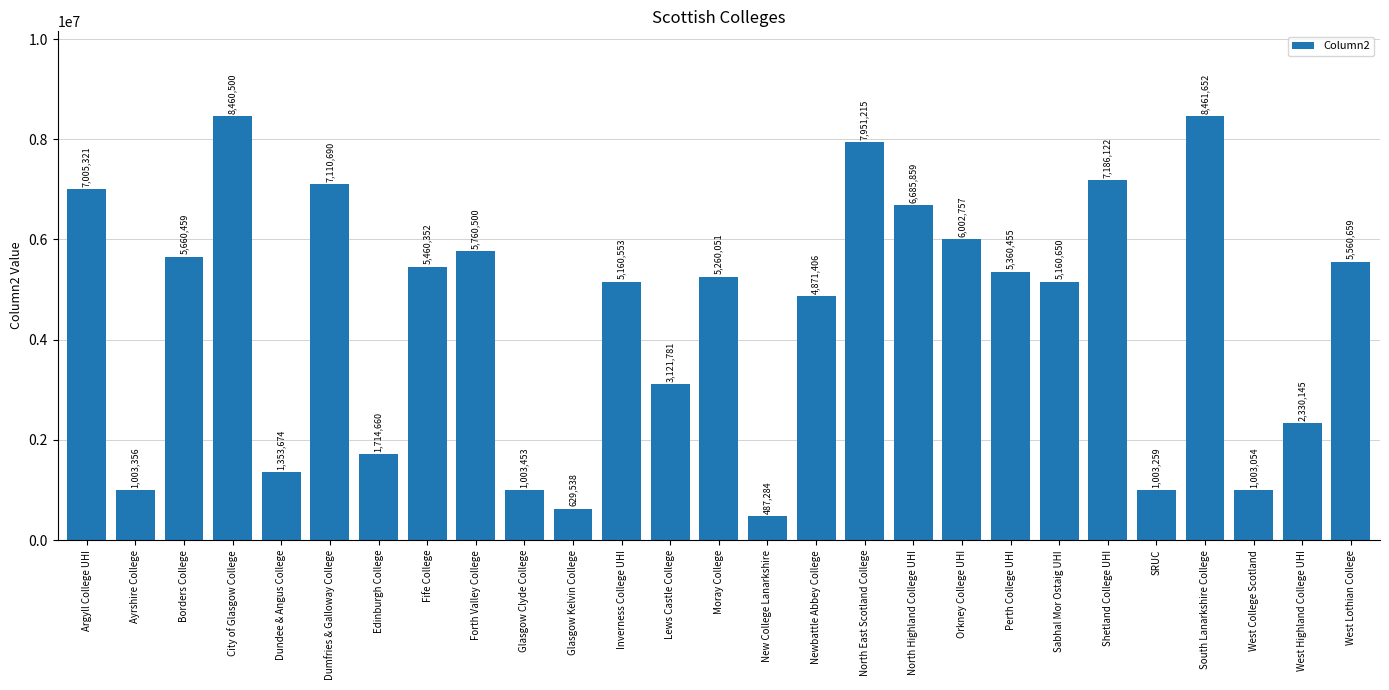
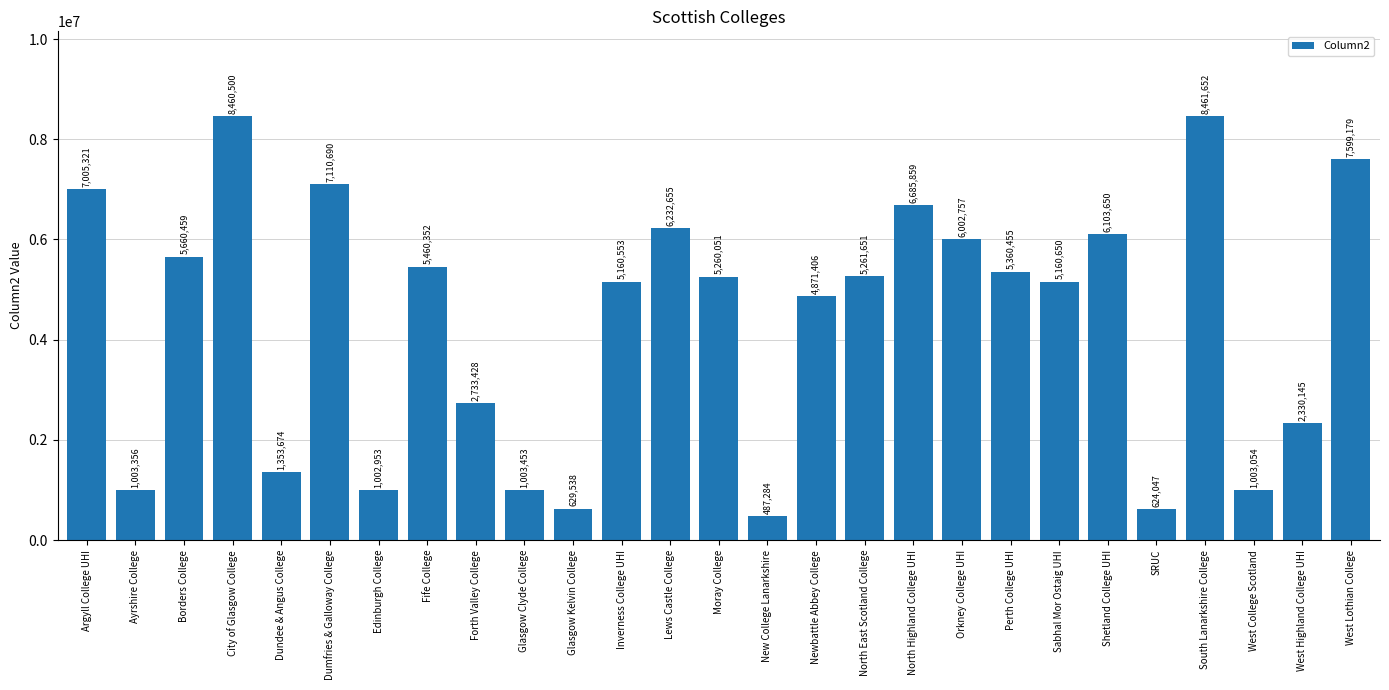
  {
    "Argyll College UHI": "7,005,321",
    "Ayrshire College": "1,003,356",
    "Borders College": "5,660,459",
    "City of Glasgow College": "8,460,500",
    "Dundee & Angus College": "1,353,674",
    "Dumfries & Galloway College": "7,110,690",
-   "Edinburgh College": "1,714,660",
+   "Edinburgh College": "1,002,953",
    "Fife College": "5,460,352",
-   "Forth Valley College": "5,760,500",
+   "Forth Valley College": "2,733,428",
    "Glasgow Clyde College": "1,003,453",
    "Glasgow Kelvin College": "629,538",
    "Inverness College UHI": "5,160,553",
-   "Lews Castle College": "3,121,781",
+   "Lews Castle College": "6,232,655",
    "Moray College": "5,260,051",
    "New College Lanarkshire": "487,284",
    "Newbattle Abbey College": "4,871,406",
-   "North East Scotland College": "7,951,215",
+   "North East Scotland College": "5,261,651",
    "North Highland College UHI": "6,685,859",
    "Orkney College UHI": "6,002,757",
    "Perth College UHI": "5,360,455",
    "Sabhal Mor Ostaig UHI": "5,160,650",
-   "Shetland College UHI": "7,186,122",
-   "SRUC": "1,003,259",
+   "Shetland College UHI": "6,103,650",
+   "SRUC": "624,047",
    "South Lanarkshire College": "8,461,652",
    "West College Scotland": "1,003,054",
    "West Highland College UHI": "2,330,145",
-   "West Lothian College": "5,560,659"
+   "West Lothian College": "7,599,179"
  }
